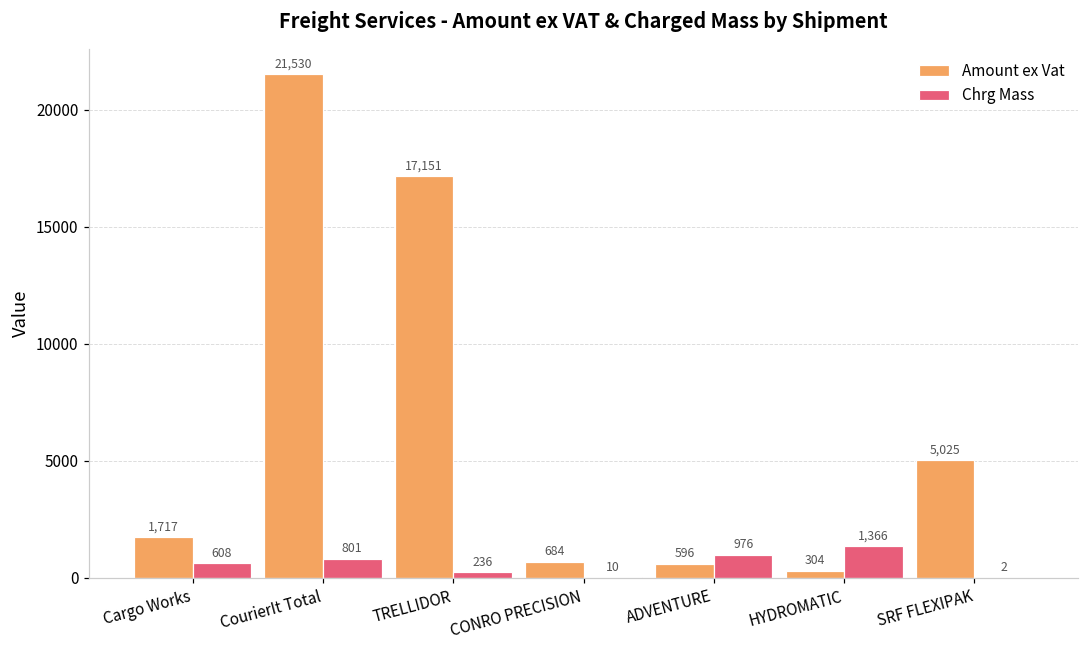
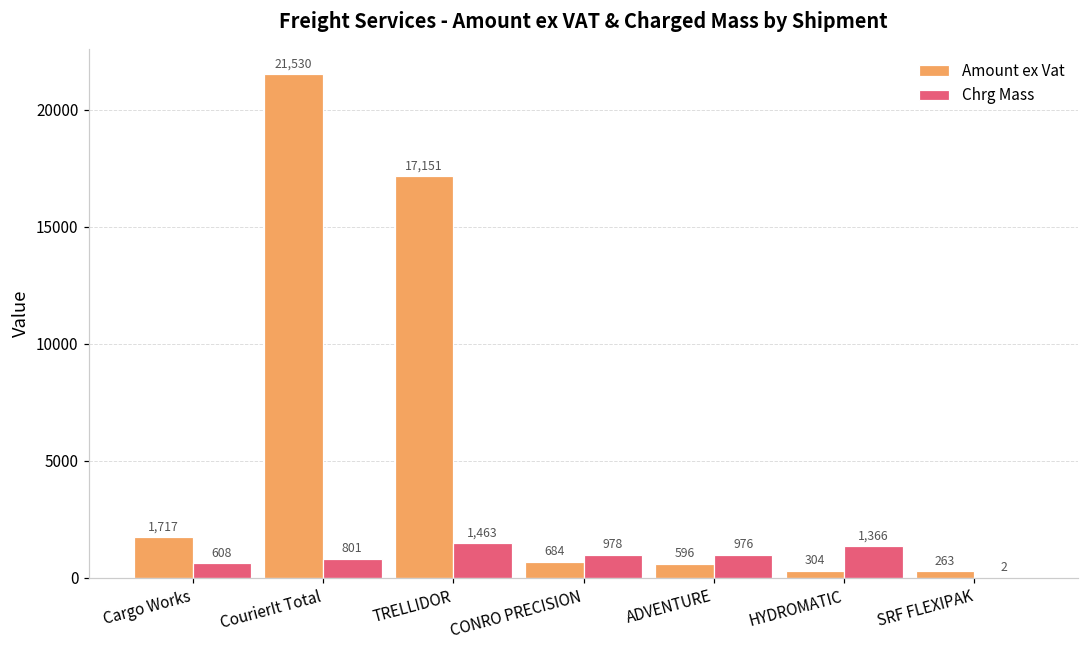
  {
    "Amount ex Vat": {
      "Cargo Works": "1,717",
      "CourierIt Total": "21,530",
      "TRELLIDOR": "17,151",
      "CONRO PRECISION": "684",
      "ADVENTURE": "596",
      "HYDROMATIC": "304",
-     "SRF FLEXIPAK": "5,025"
+     "SRF FLEXIPAK": "263"
    },
    "Chrg Mass": {
      "Cargo Works": "608",
      "CourierIt Total": "801",
-     "TRELLIDOR": "236",
-     "CONRO PRECISION": "10",
+     "TRELLIDOR": "1,463",
+     "CONRO PRECISION": "978",
      "ADVENTURE": "976",
      "HYDROMATIC": "1,366",
      "SRF FLEXIPAK": "2"
    }
  }
